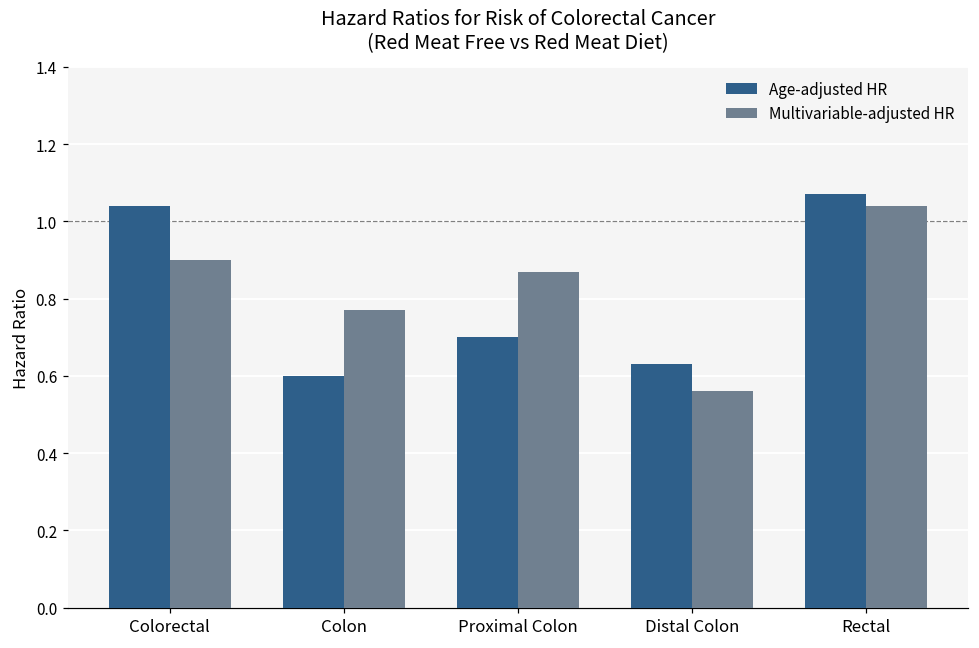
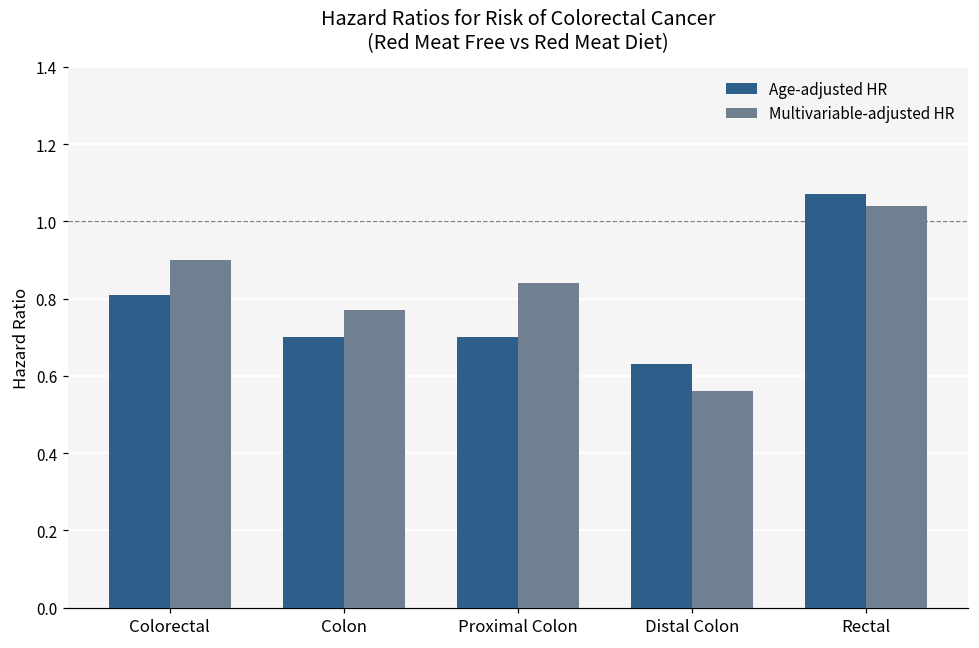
  {
    "Age-adjusted HR": {
-     "Colorectal": 1.04,
-     "Colon": 0.6,
+     "Colorectal": 0.81,
+     "Colon": 0.7,
      "Proximal Colon": 0.70,
      "Distal Colon": 0.63,
      "Rectal": 1.07
    },
    "Multivariable-adjusted HR": {
      "Colorectal": 0.90,
      "Colon": 0.77,
-     "Proximal Colon": 0.87,
+     "Proximal Colon": 0.84,
      "Distal Colon": 0.56,
      "Rectal": 1.04
    }
  }
